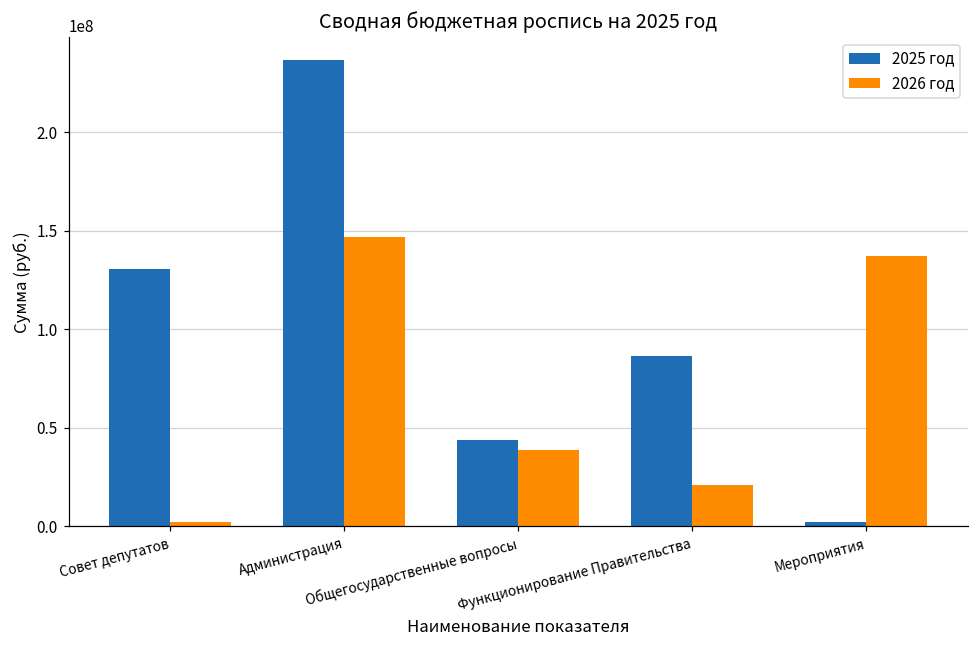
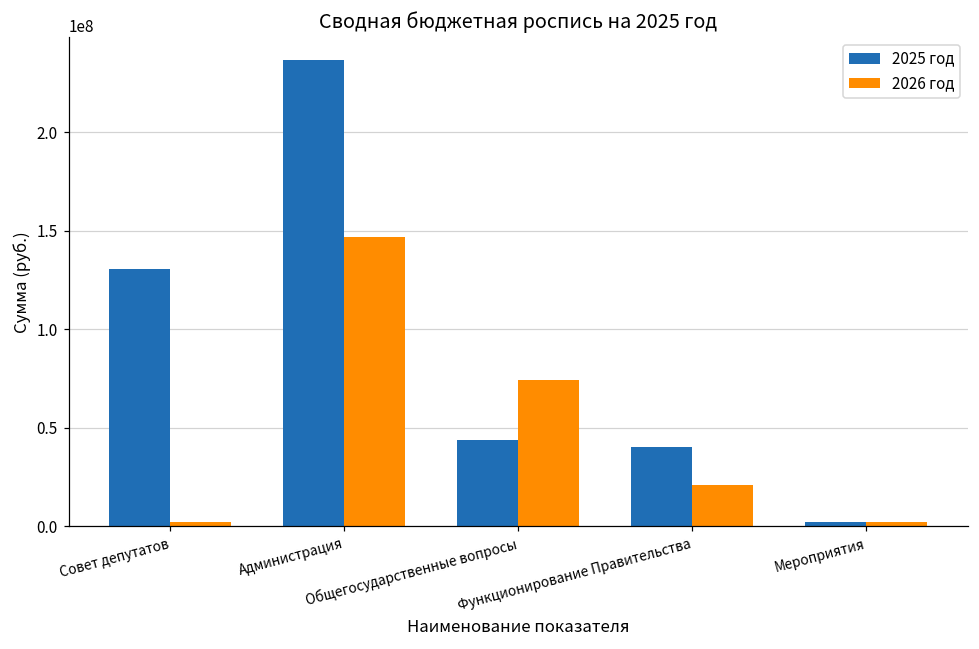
  {
    "2025 год": {
      "Совет депутатов": 131000000,
      "Администрация": 237000000,
      "Общегосударственные вопросы": 44000000,
-     "Функционирование Правительства": 86000000,
+     "Функционирование Правительства": 40000000,
      "Мероприятия": 2000000
    },
    "2026 год": {
      "Совет депутатов": 2000000,
      "Администрация": 147000000,
-     "Общегосударственные вопросы": 39000000,
+     "Общегосударственные вопросы": 74000000,
      "Функционирование Правительства": 21000000,
-     "Мероприятия": 137000000
+     "Мероприятия": 2000000
    }
  }
